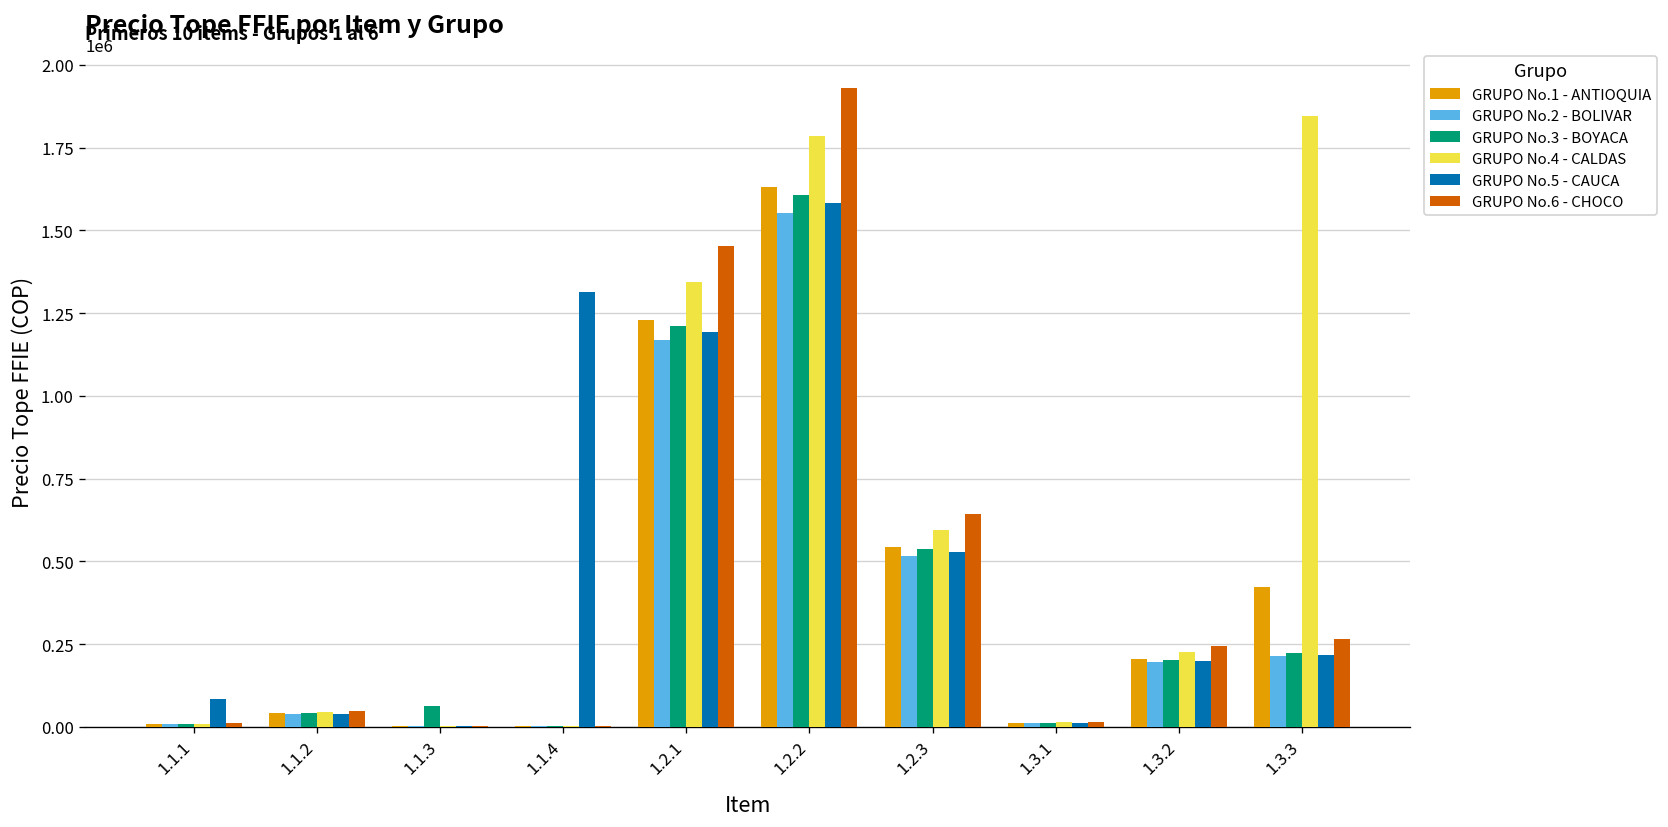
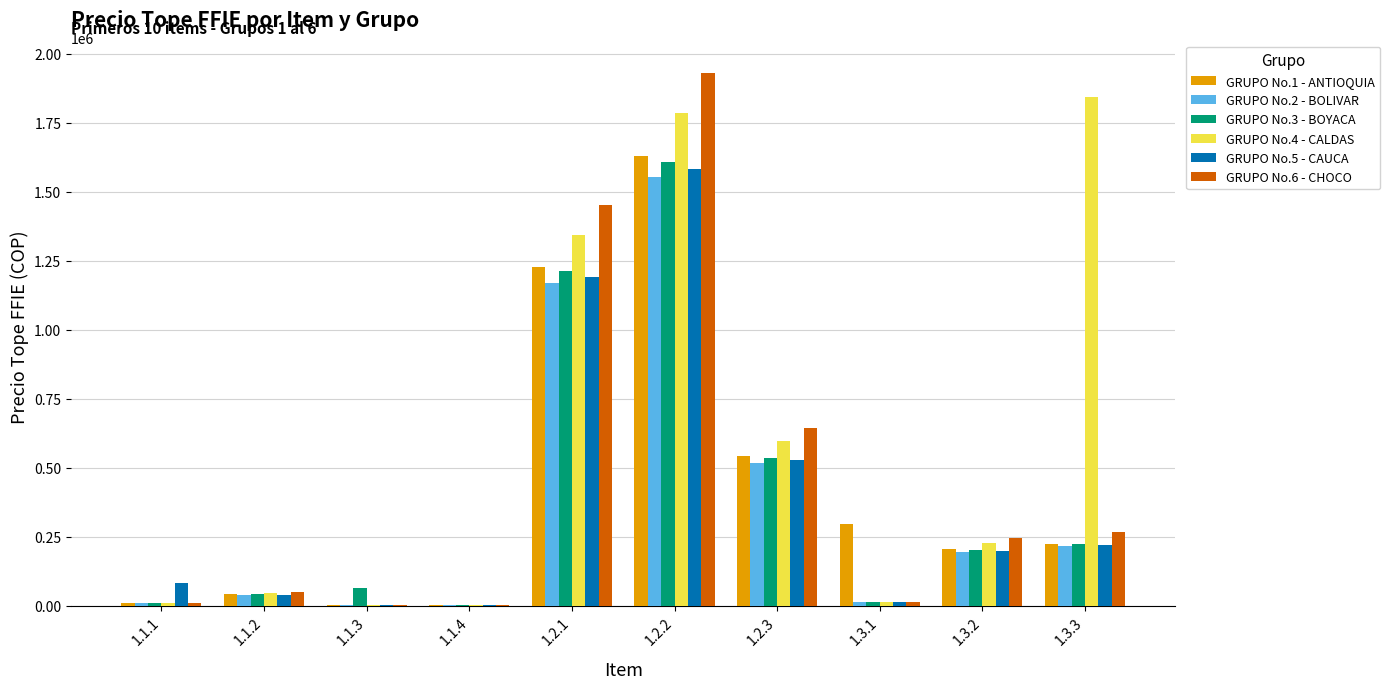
  {
    "GRUPO No.1 - ANTIOQUIA": {
      "1.1.1": 10000,
      "1.1.2": 40000,
      "1.2.1": 1230000,
      "1.2.2": 1630000,
      "1.2.3": 540000,
-     "1.3.1": 10000,
+     "1.3.1": 300000,
      "1.3.2": 210000,
-     "1.3.3": 420000
+     "1.3.3": 220000
    },
    "GRUPO No.2 - BOLIVAR": {
      "1.1.2": 40000,
      "1.2.1": 1170000,
      "1.2.2": 1550000,
      "1.2.3": 520000,
      "1.3.1": 10000,
      "1.3.2": 200000,
      "1.3.3": 210000
    },
    "GRUPO No.3 - BOYACA": {
      "1.1.1": 10000,
      "1.1.2": 40000,
      "1.1.3": 60000,
      "1.2.1": 1210000,
      "1.2.2": 1610000,
      "1.2.3": 540000,
      "1.3.1": 10000,
      "1.3.2": 200000,
      "1.3.3": 220000
    },
    "GRUPO No.4 - CALDAS": {
      "1.1.1": 10000,
      "1.1.2": 40000,
      "1.2.1": 1340000,
      "1.2.2": 1780000,
      "1.2.3": 590000,
      "1.3.1": 10000,
      "1.3.2": 230000,
      "1.3.3": 1840000
    },
    "GRUPO No.5 - CAUCA": {
      "1.1.1": 80000,
      "1.1.2": 40000,
-     "1.1.4": 1310000,
+     "1.1.4": 0,
      "1.2.1": 1190000,
      "1.2.2": 1580000,
      "1.2.3": 530000,
      "1.3.1": 10000,
      "1.3.2": 200000,
      "1.3.3": 220000
    },
    "GRUPO No.6 - CHOCO": {
      "1.1.1": 10000,
      "1.1.2": 50000,
      "1.2.1": 1450000,
      "1.2.2": 1930000,
      "1.2.3": 640000,
      "1.3.1": 10000,
      "1.3.2": 240000,
      "1.3.3": 270000
    }
  }
